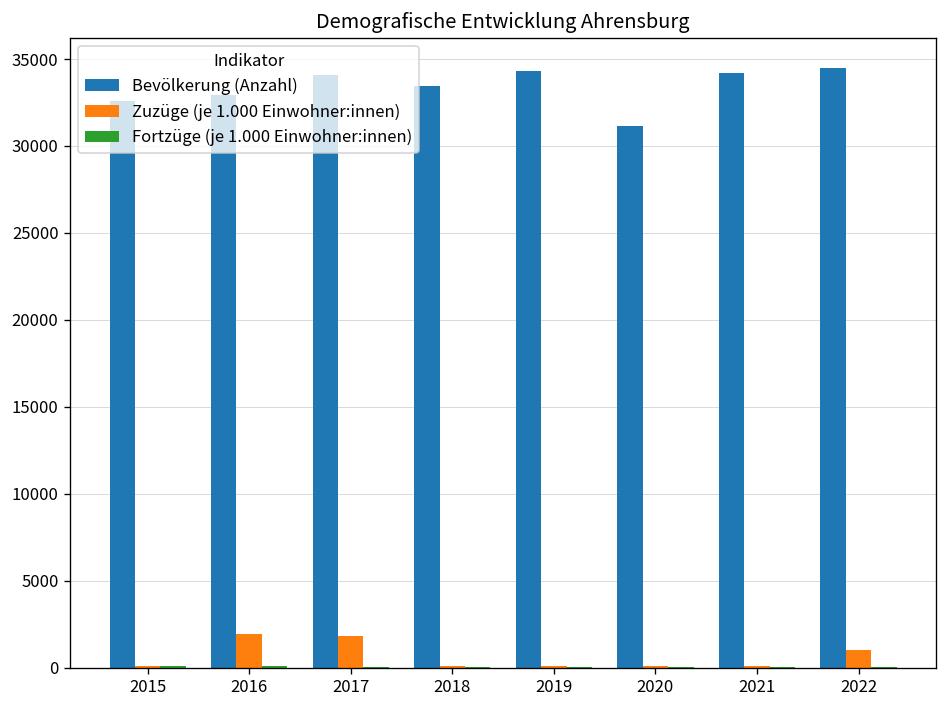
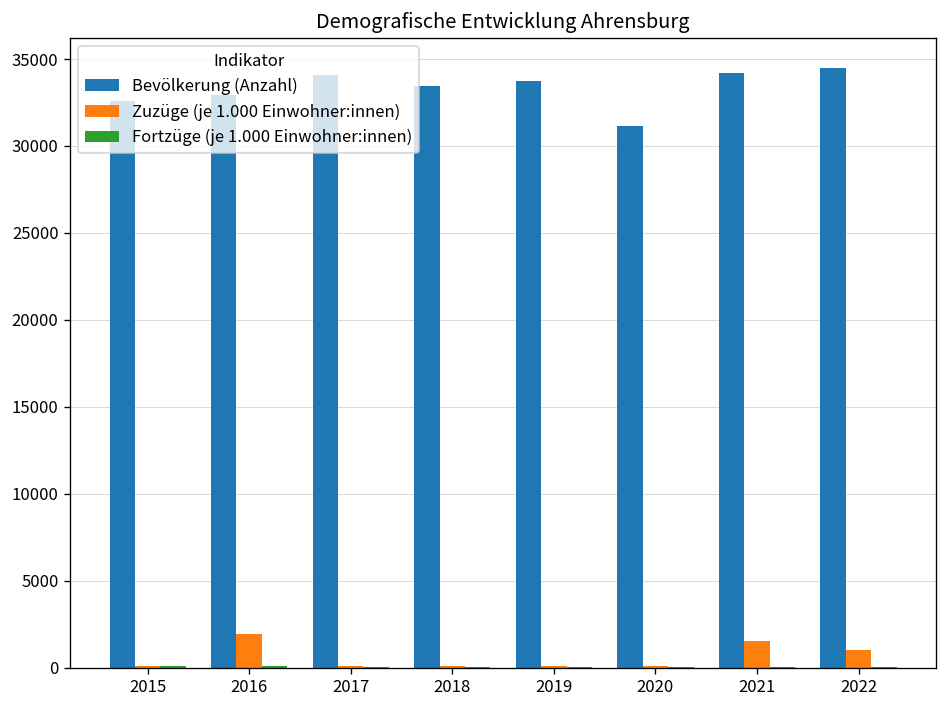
  {
    "Bevölkerung (Anzahl)": {
      "2018": 33500,
-     "2019": 34300,
+     "2019": 33700,
      "2020": 31200,
      "2021": 34200,
      "2022": 34500
    },
    "Zuzüge (je 1.000 Einwohner:innen)": {
      "2016": 2000,
-     "2017": 1800,
-     "2021": 100,
+     "2017": 100,
+     "2021": 1600,
      "2022": 1000
    }
  }
